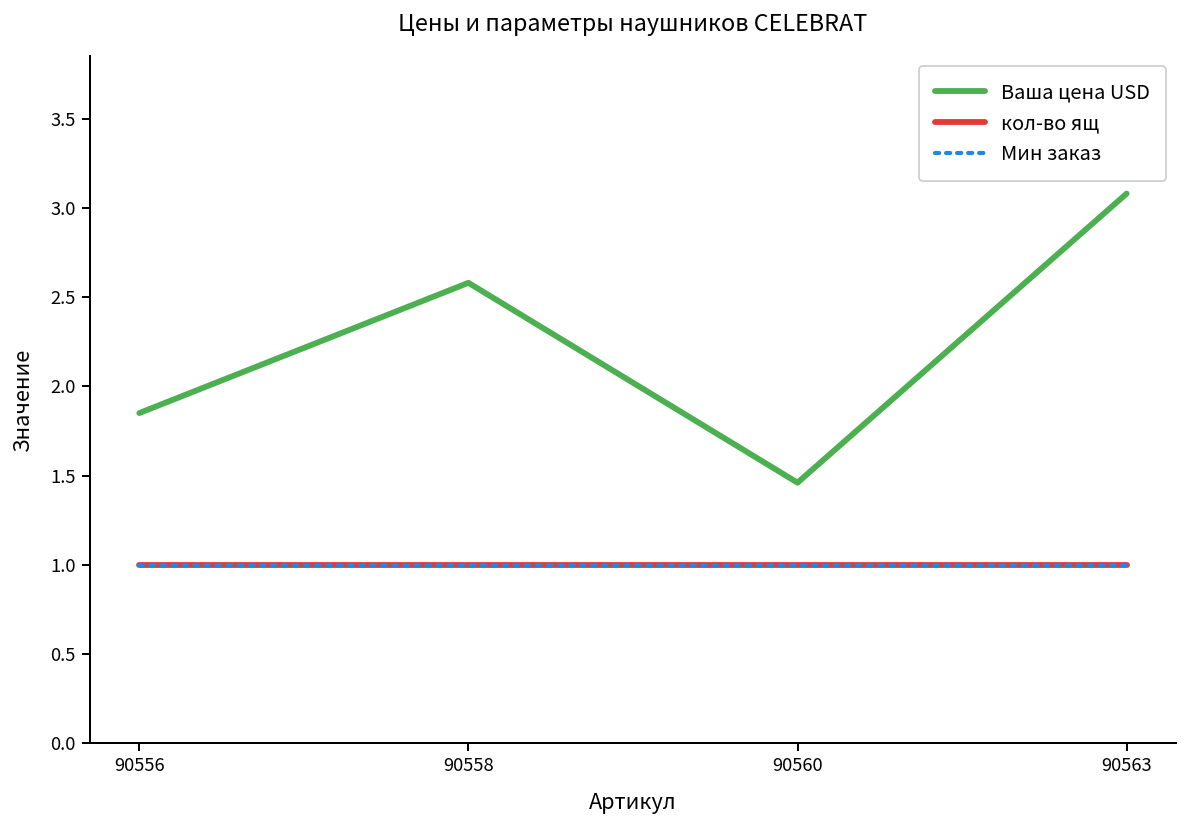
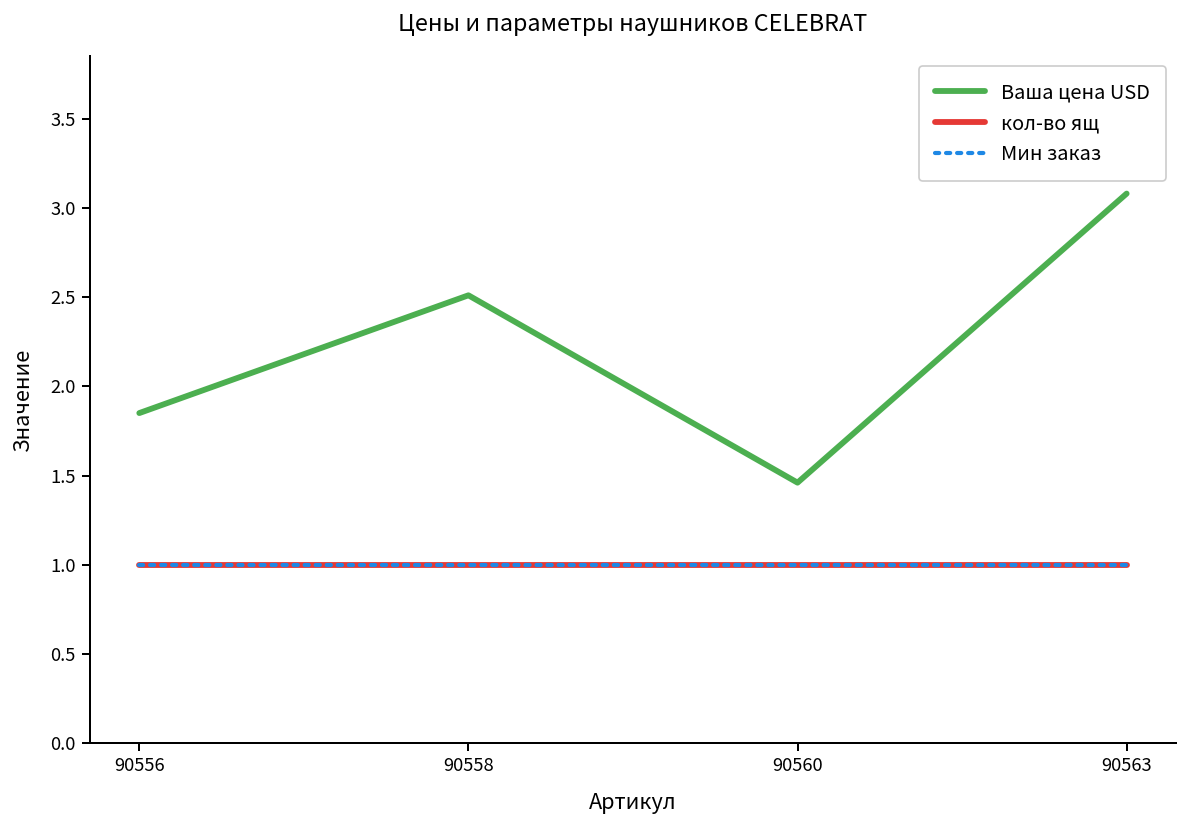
  {
    "Ваша цена USD": {
      "90556": 1.85,
-     "90558": 2.58,
+     "90558": 2.51,
      "90560": 1.46,
      "90563": 3.08
    },
    "Мин заказ": {
      "90556": 1.00,
      "90558": 1.00,
      "90560": 1.00,
      "90563": 1.00
    }
  }
